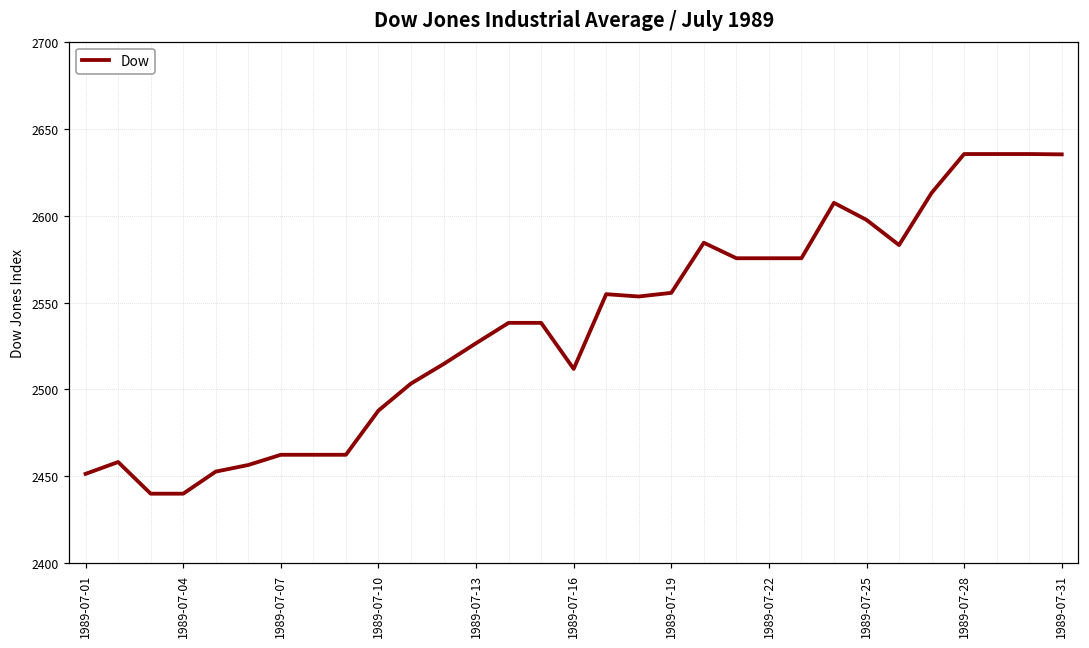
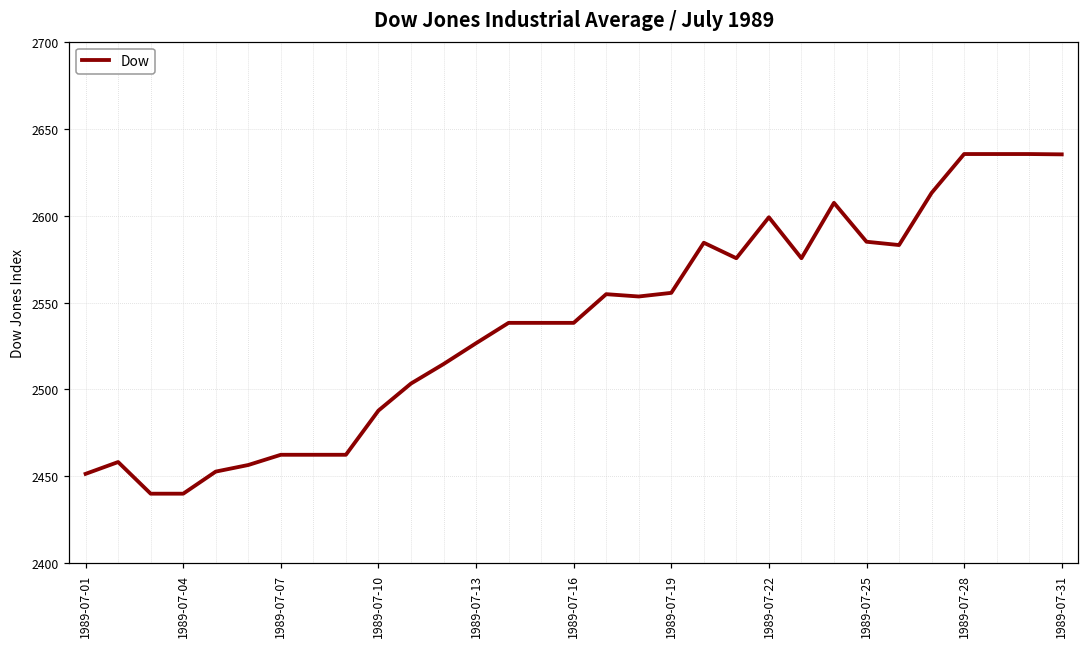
  {
    "1989-07-01": 2451,
    "1989-07-04": 2440,
    "1989-07-07": 2462,
    "1989-07-10": 2488,
    "1989-07-13": 2527,
-   "1989-07-16": 2512,
+   "1989-07-16": 2538,
    "1989-07-19": 2556,
-   "1989-07-22": 2575,
-   "1989-07-25": 2598,
+   "1989-07-22": 2599,
+   "1989-07-25": 2585,
    "1989-07-28": 2635,
    "1989-07-31": 2635
  }
